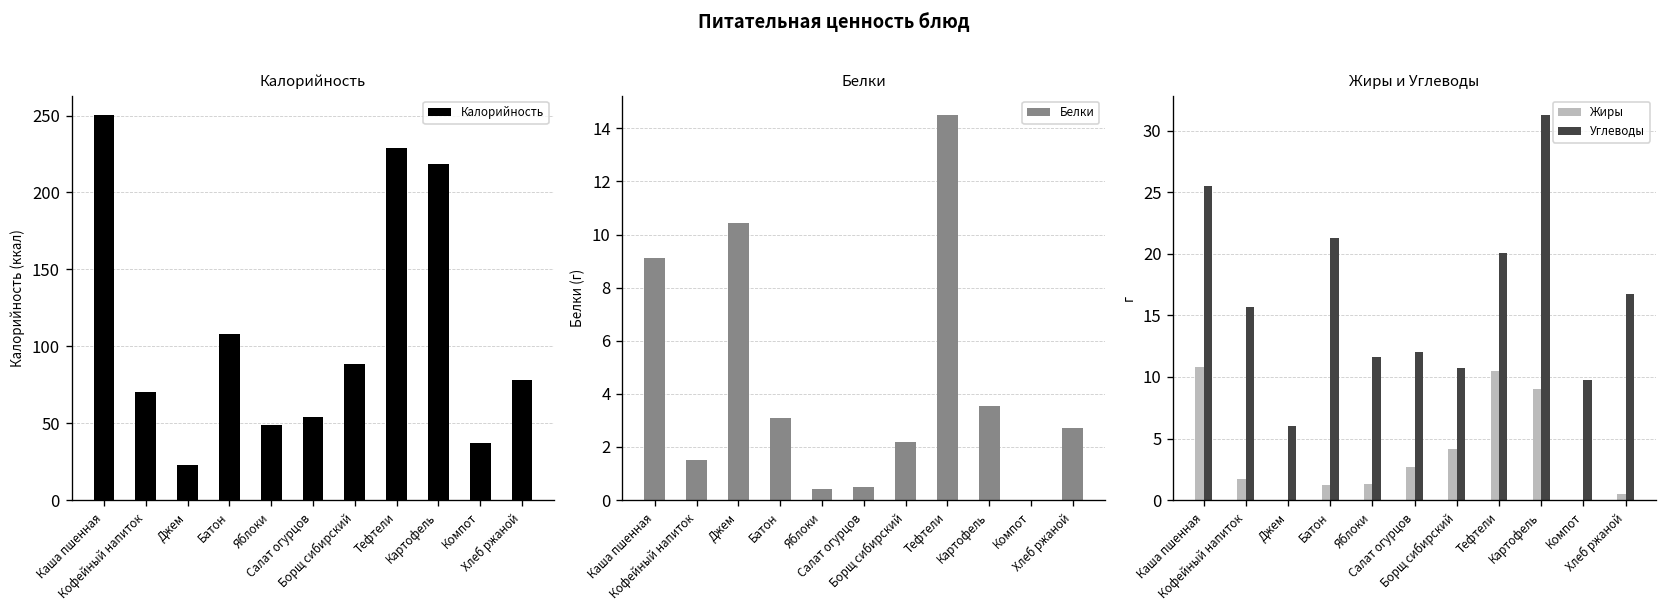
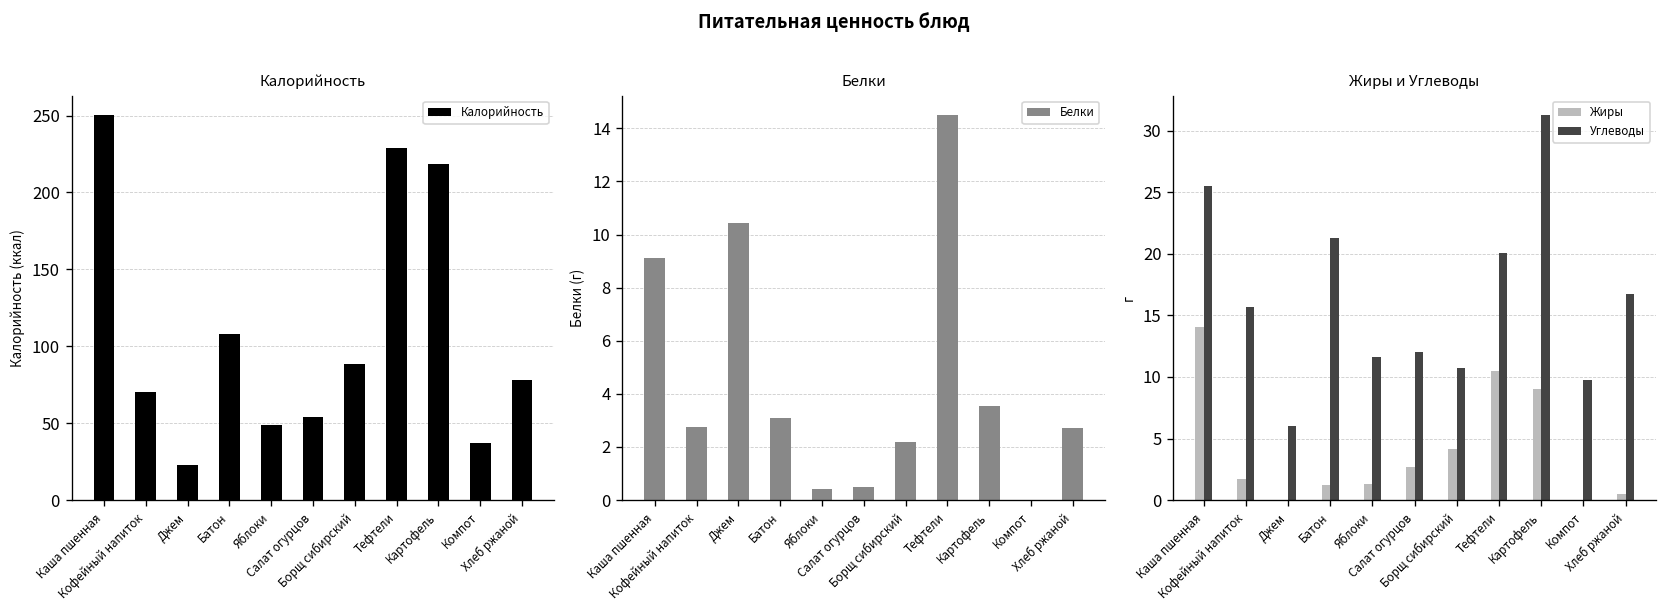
  {
    "Калорийность": {
      "Каша пшенная": 250,
      "Кофейный напиток": 70,
      "Джем": 23,
      "Батон": 108,
      "Яблоки": 49,
      "Салат огурцов": 54,
      "Борщ сибирский": 89,
      "Тефтели": 229,
      "Картофель": 219,
      "Компот": 37,
      "Хлеб ржаной": 78
    },
    "Белки": {
      "Каша пшенная": 9.1,
-     "Кофейный напиток": 1.5,
+     "Кофейный напиток": 2.8,
      "Джем": 10.4,
      "Батон": 3.1,
      "Яблоки": 0.4,
      "Салат огурцов": 0.5,
      "Борщ сибирский": 2.2,
      "Тефтели": 14.5,
      "Картофель": 3.5,
      "Компот": 0.0,
      "Хлеб ржаной": 2.7
    },
    "Жиры и Углеводы": {
      "Жиры": {
-       "Каша пшенная": 10.8,
+       "Каша пшенная": 14.1,
        "Кофейный напиток": 1.8,
        "Джем": 0.0,
        "Батон": 1.2,
        "Яблоки": 1.3,
        "Салат огурцов": 2.7,
        "Борщ сибирский": 4.2,
        "Тефтели": 10.5,
        "Картофель": 9.0,
        "Компот": 0.0,
        "Хлеб ржаной": 0.5
      },
      "Углеводы": {
        "Каша пшенная": 25.5,
        "Кофейный напиток": 15.7,
        "Джем": 6.0,
        "Батон": 21.3,
        "Яблоки": 11.6,
        "Салат огурцов": 12.0,
        "Борщ сибирский": 10.8,
        "Тефтели": 20.1,
        "Картофель": 31.3,
        "Компот": 9.8,
        "Хлеб ржаной": 16.7
      }
    }
  }
